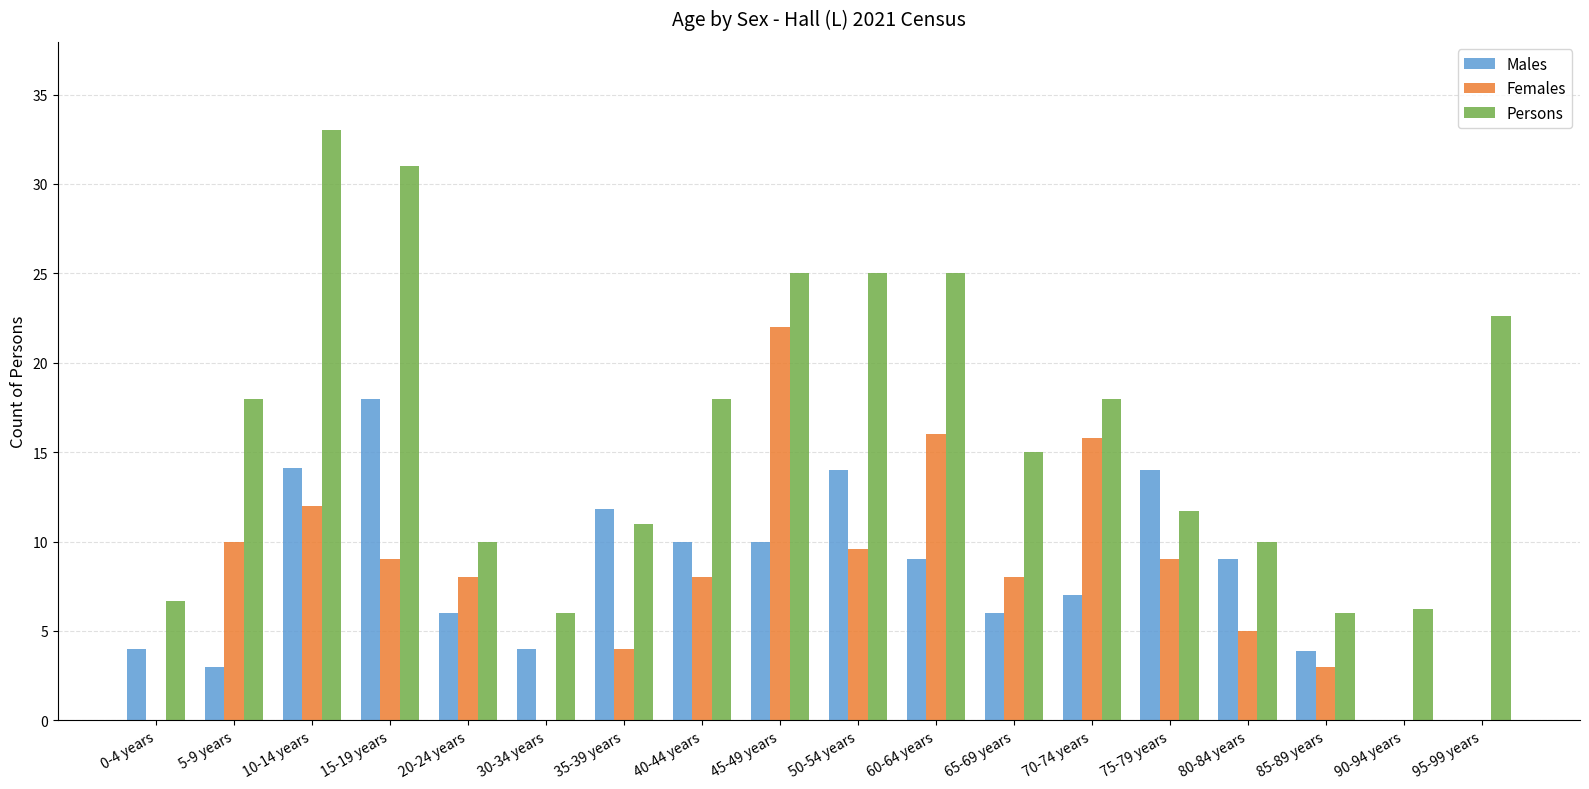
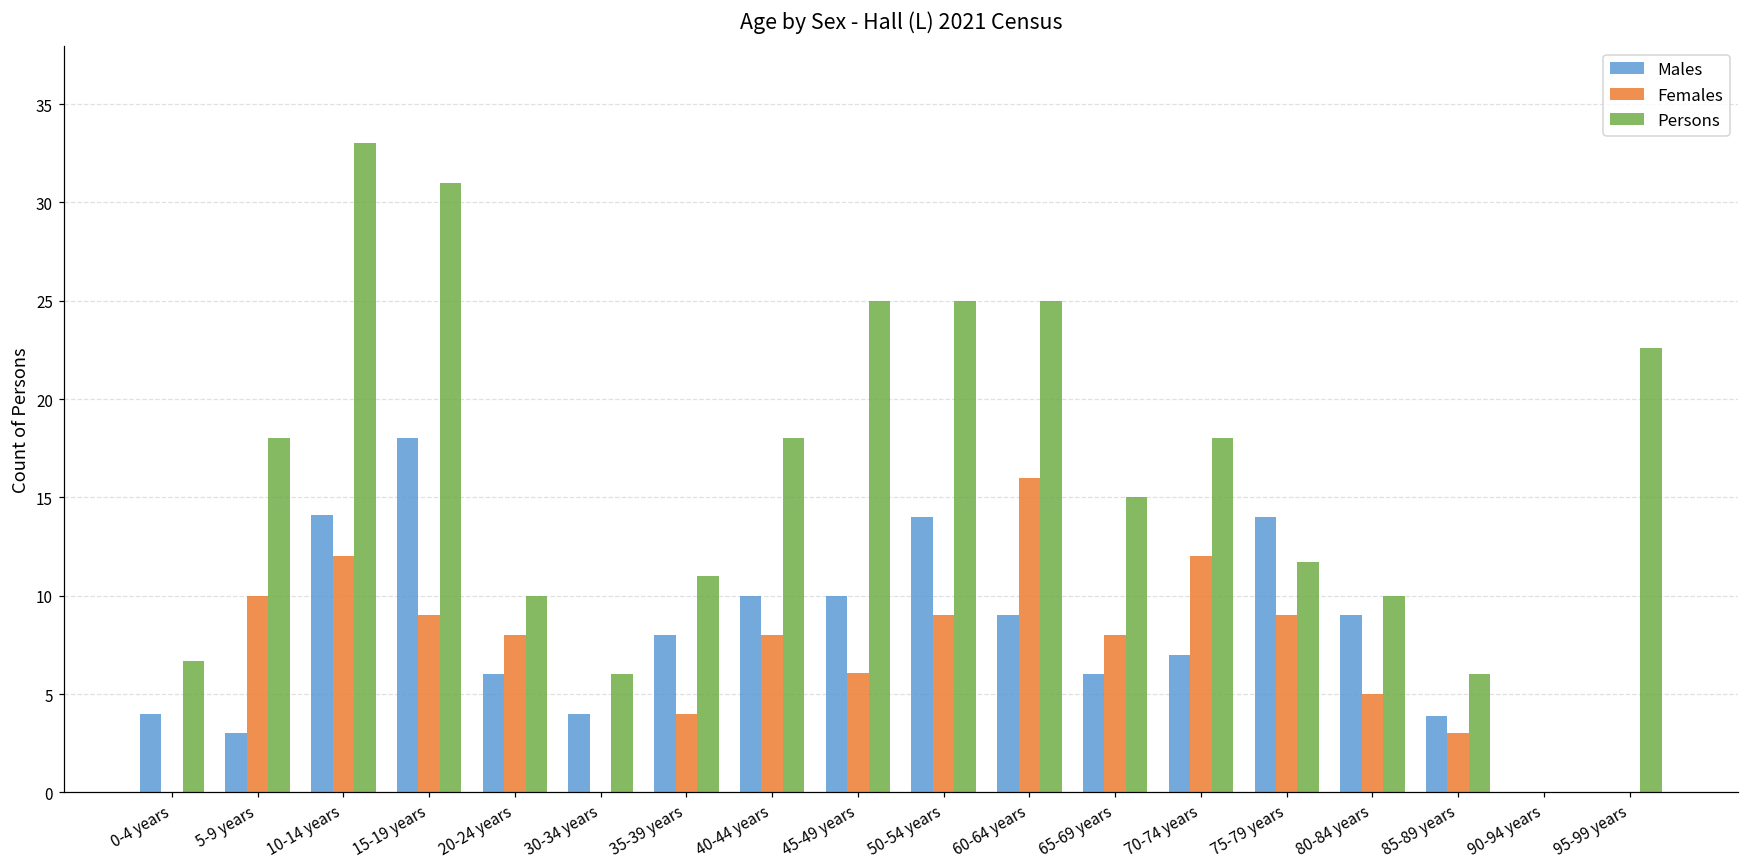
  {
    "Males": {
      "0-4 years": 4.0,
      "5-9 years": 3.0,
      "10-14 years": 14.1,
      "15-19 years": 18.0,
      "20-24 years": 6.0,
      "30-34 years": 4.0,
-     "35-39 years": 11.8,
+     "35-39 years": 8.0,
      "40-44 years": 10.0,
      "45-49 years": 10.0,
      "50-54 years": 14.0,
      "60-64 years": 9.0,
      "65-69 years": 6.0,
      "70-74 years": 7.0,
      "75-79 years": 14.0,
      "80-84 years": 9.0,
      "85-89 years": 3.9,
      "90-94 years": 0.0,
      "95-99 years": 0.0
    },
    "Females": {
      "0-4 years": 0.0,
      "5-9 years": 10.0,
      "10-14 years": 12.0,
      "15-19 years": 9.0,
      "20-24 years": 8.0,
      "30-34 years": 0.0,
      "35-39 years": 4.0,
      "40-44 years": 8.0,
-     "45-49 years": 22.0,
-     "50-54 years": 9.6,
+     "45-49 years": 6.1,
+     "50-54 years": 9.0,
      "60-64 years": 16.0,
      "65-69 years": 8.0,
-     "70-74 years": 15.8,
+     "70-74 years": 12.0,
      "75-79 years": 9.0,
      "80-84 years": 5.0,
      "85-89 years": 3.0,
      "90-94 years": 0.0,
      "95-99 years": 0.0
    },
    "Persons": {
      "0-4 years": 6.7,
      "5-9 years": 18.0,
      "10-14 years": 33.0,
      "15-19 years": 31.0,
      "20-24 years": 10.0,
      "30-34 years": 6.0,
      "35-39 years": 11.0,
      "40-44 years": 18.0,
      "45-49 years": 25.0,
      "50-54 years": 25.0,
      "60-64 years": 25.0,
      "65-69 years": 15.0,
      "70-74 years": 18.0,
      "75-79 years": 11.7,
      "80-84 years": 10.0,
      "85-89 years": 6.0,
-     "90-94 years": 6.2,
+     "90-94 years": 0.0,
      "95-99 years": 22.6
    }
  }
